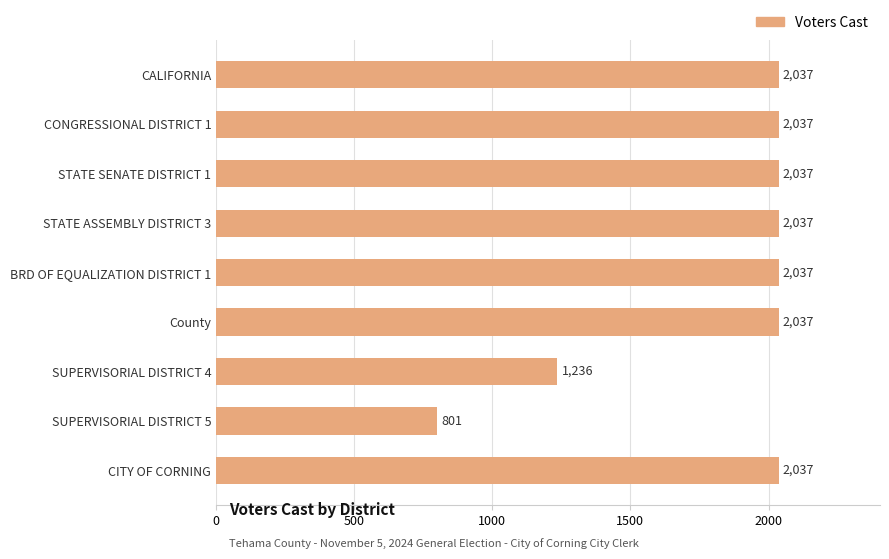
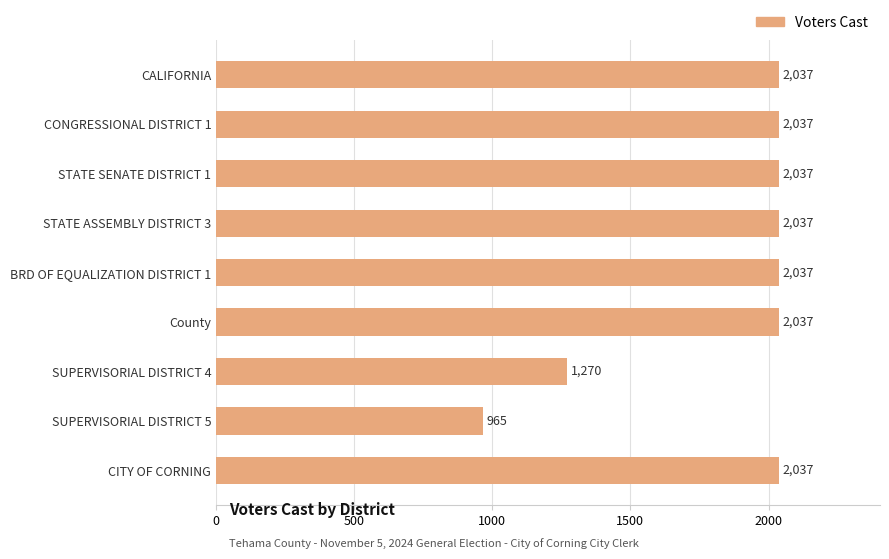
  {
    "CALIFORNIA": "2,037",
    "CONGRESSIONAL DISTRICT 1": "2,037",
    "STATE SENATE DISTRICT 1": "2,037",
    "STATE ASSEMBLY DISTRICT 3": "2,037",
    "BRD OF EQUALIZATION DISTRICT 1": "2,037",
    "County": "2,037",
-   "SUPERVISORIAL DISTRICT 4": "1,236",
-   "SUPERVISORIAL DISTRICT 5": "801",
+   "SUPERVISORIAL DISTRICT 4": "1,270",
+   "SUPERVISORIAL DISTRICT 5": "965",
    "CITY OF CORNING": "2,037"
  }
